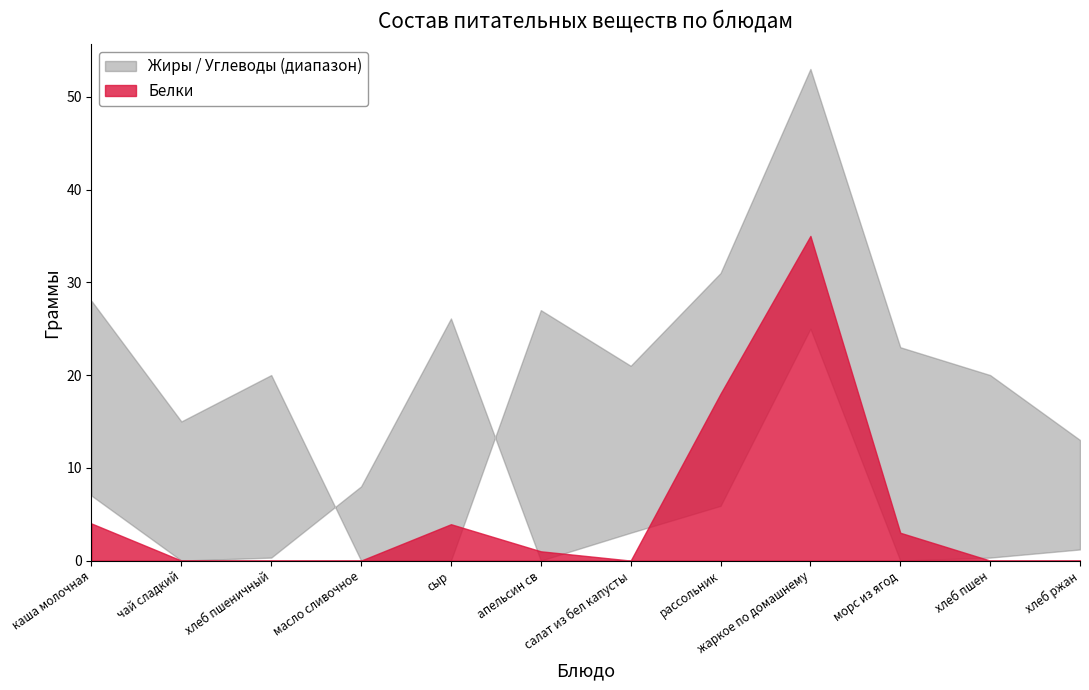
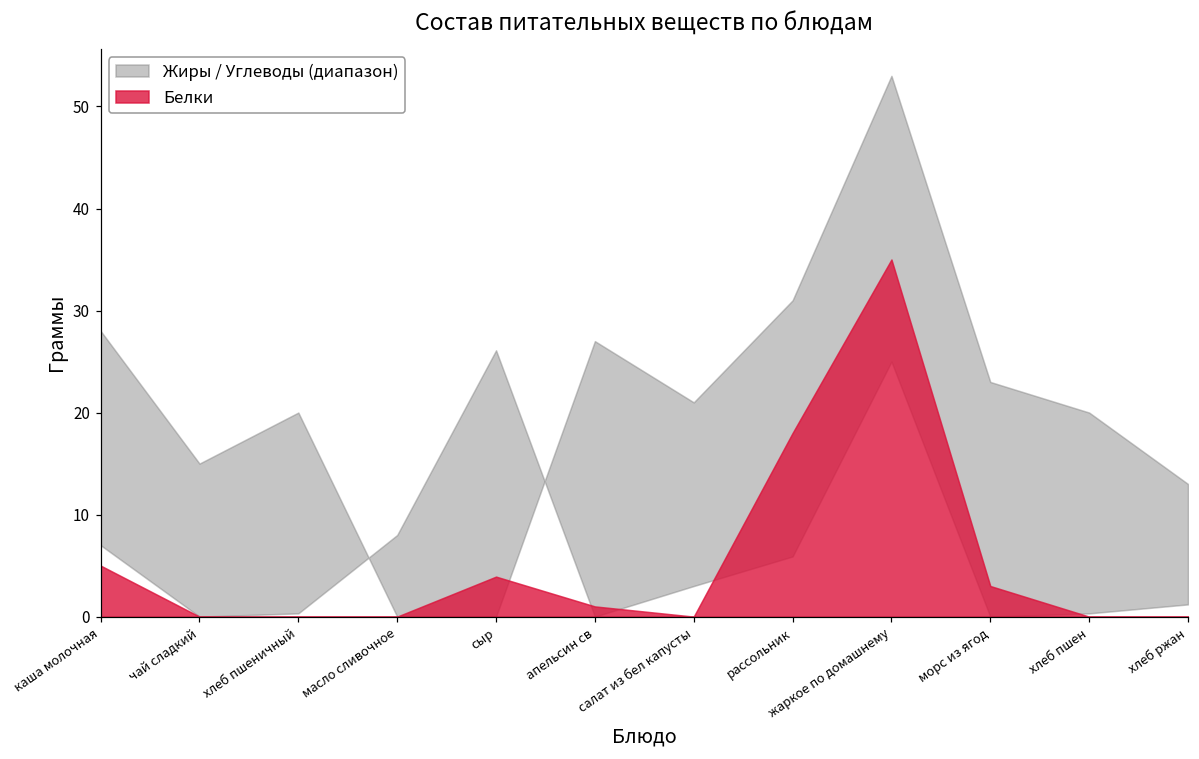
  {
    "Белки": {
-     "каша молочная": 4,
+     "каша молочная": 5,
      "чай сладкий": 0,
      "хлеб пшеничный": 0,
      "масло сливочное": 0,
      "сыр": 4,
      "апельсин св": 1,
      "салат из бел капусты": 0,
      "рассольник": 18,
      "жаркое по домашнему": 35,
      "морс из ягод": 3,
      "хлеб пшен": 0,
      "хлеб ржан": 0
    }
  }
